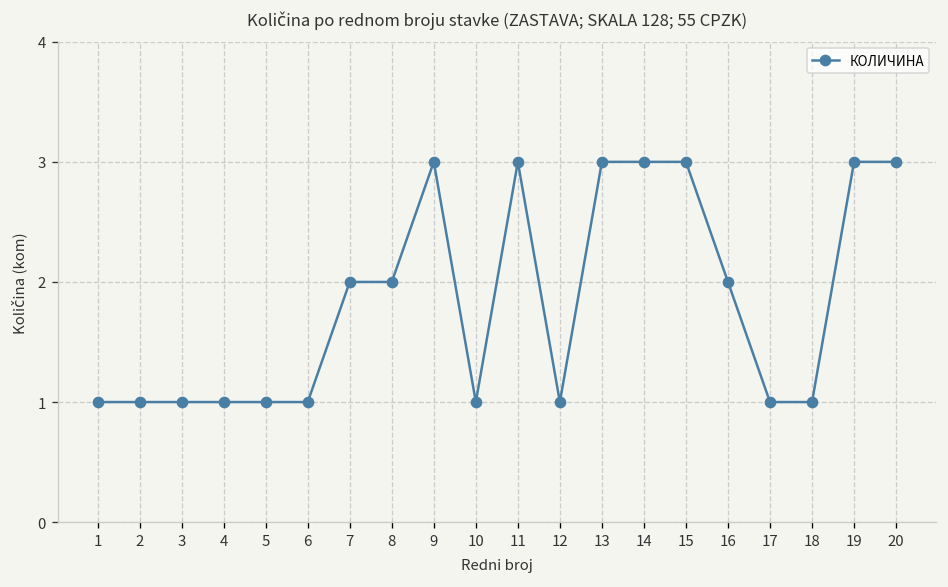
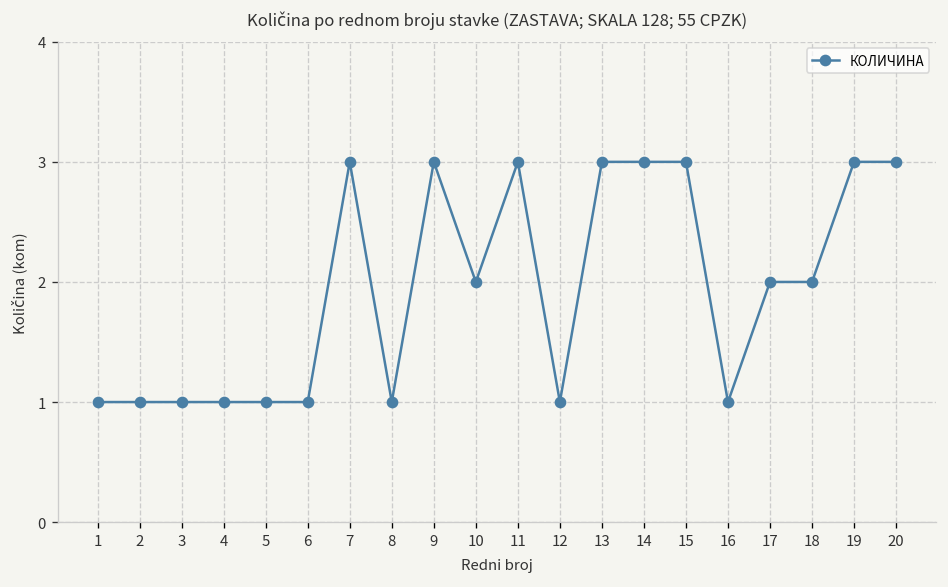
  {
    "1": 1,
    "2": 1,
    "3": 1,
    "4": 1,
    "5": 1,
    "6": 1,
-   "7": 2,
-   "8": 2,
+   "7": 3,
+   "8": 1,
    "9": 3,
-   "10": 1,
+   "10": 2,
    "11": 3,
    "12": 1,
    "13": 3,
    "14": 3,
    "15": 3,
-   "16": 2,
-   "17": 1,
-   "18": 1,
+   "16": 1,
+   "17": 2,
+   "18": 2,
    "19": 3,
    "20": 3
  }
